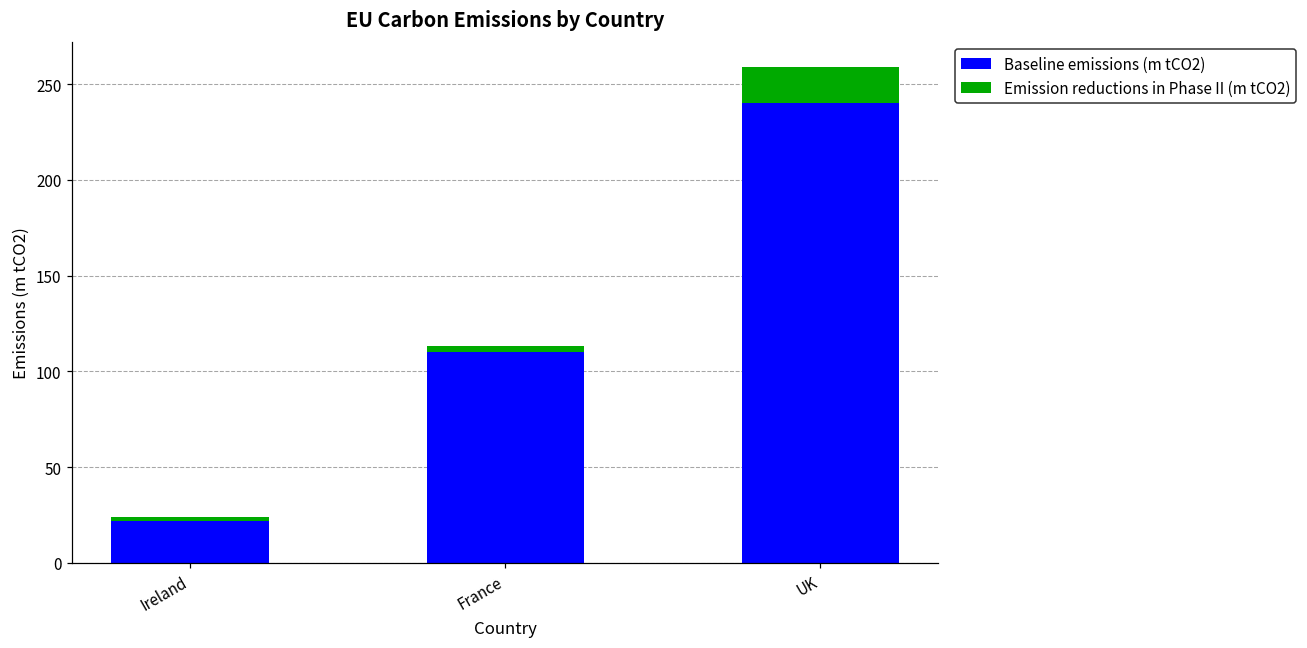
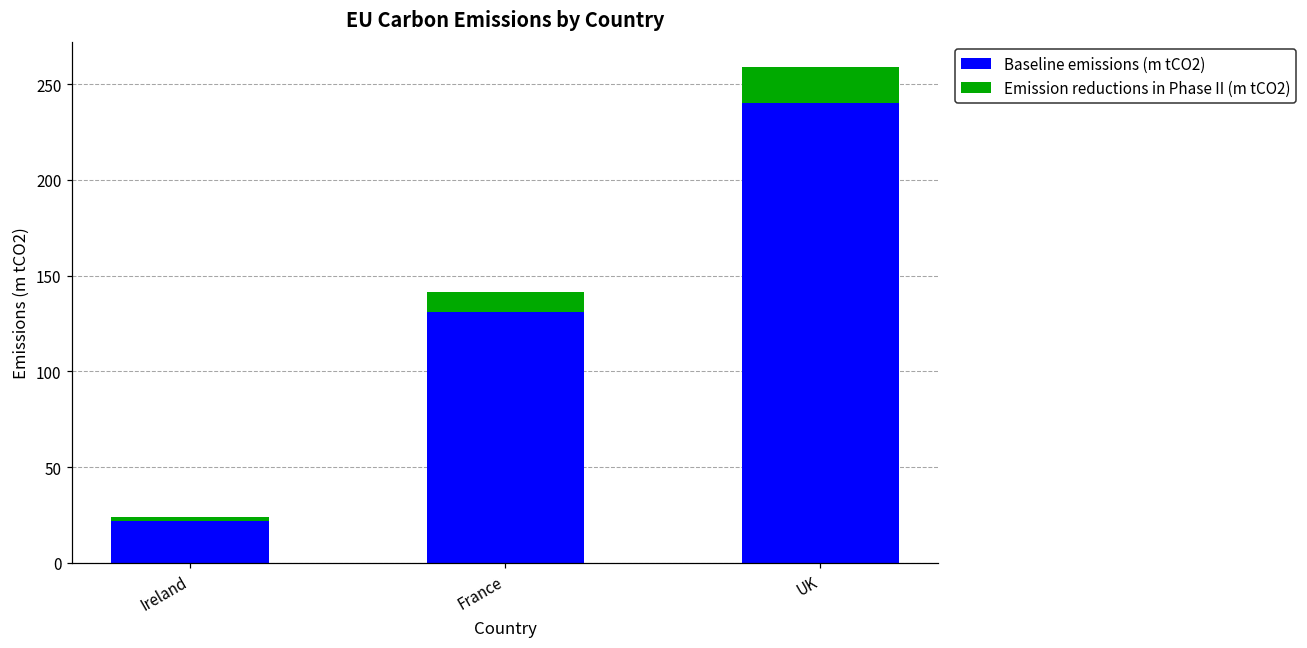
  {
    "Baseline emissions (m tCO2)": {
      "Ireland": 22,
-     "France": 110,
+     "France": 131,
      "UK": 240
    },
    "Emission reductions in Phase II (m tCO2)": {
      "Ireland": 2,
-     "France": 3,
+     "France": 10,
      "UK": 19
    }
  }
